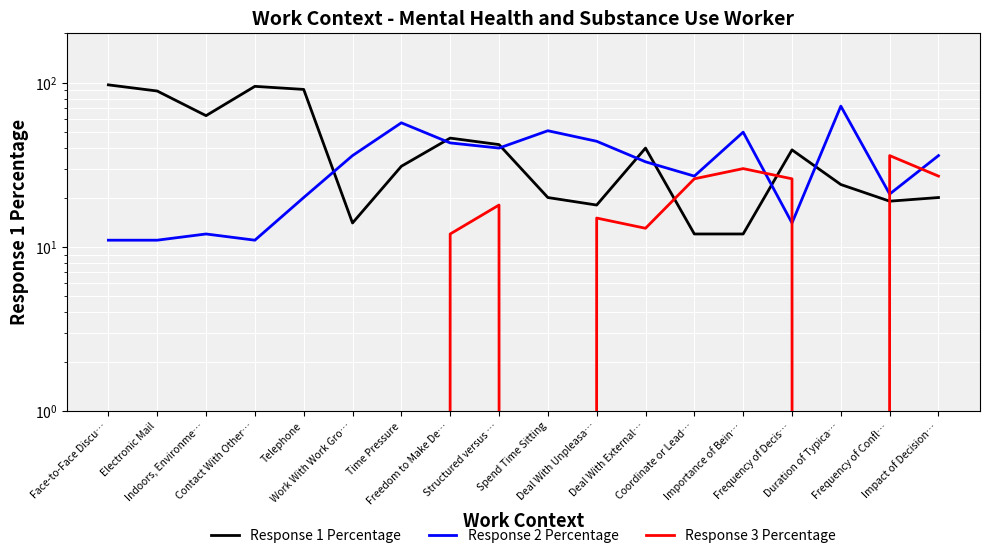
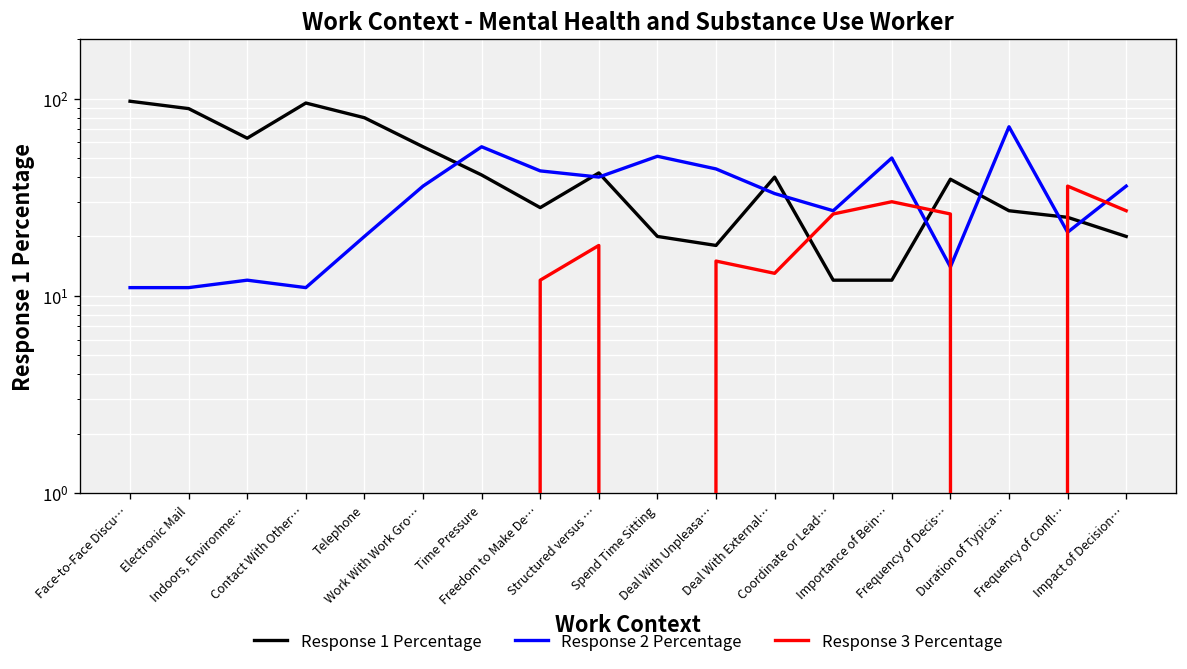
  {
    "Response 1 Percentage": {
      "Face-to-Face Discu…": 100,
      "Electronic Mail": 90,
      "Indoors, Environme…": 63,
      "Contact With Other…": 100,
-     "Telephone": 90,
-     "Work With Work Gro…": 14,
-     "Time Pressure": 31,
-     "Freedom to Make De…": 46,
+     "Telephone": 80,
+     "Work With Work Gro…": 57,
+     "Time Pressure": 41,
+     "Freedom to Make De…": 28,
      "Structured versus …": 42,
      "Spend Time Sitting": 20,
      "Deal With Unpleasa…": 18,
      "Deal With External…": 40,
      "Coordinate or Lead…": 12,
      "Importance of Bein…": 12,
      "Frequency of Decis…": 39,
-     "Duration of Typica…": 24,
-     "Frequency of Confl…": 19,
+     "Duration of Typica…": 27,
+     "Frequency of Confl…": 25,
      "Impact of Decision…": 20
    },
    "Response 2 Percentage": {
      "Face-to-Face Discu…": 11,
      "Electronic Mail": 11,
      "Indoors, Environme…": 12,
      "Contact With Other…": 11,
      "Telephone": 20,
      "Work With Work Gro…": 36,
      "Time Pressure": 57,
      "Freedom to Make De…": 43,
      "Structured versus …": 40,
      "Spend Time Sitting": 51,
      "Deal With Unpleasa…": 44,
      "Deal With External…": 33,
      "Coordinate or Lead…": 27,
      "Importance of Bein…": 50,
      "Frequency of Decis…": 14,
      "Duration of Typica…": 70,
      "Frequency of Confl…": 21,
      "Impact of Decision…": 36
    },
    "Response 3 Percentage": {
      "Freedom to Make De…": 12,
      "Structured versus …": 18,
      "Deal With Unpleasa…": 15,
      "Deal With External…": 13,
      "Coordinate or Lead…": 26,
      "Importance of Bein…": 30,
      "Frequency of Decis…": 26,
      "Frequency of Confl…": 36,
      "Impact of Decision…": 27
    }
  }
